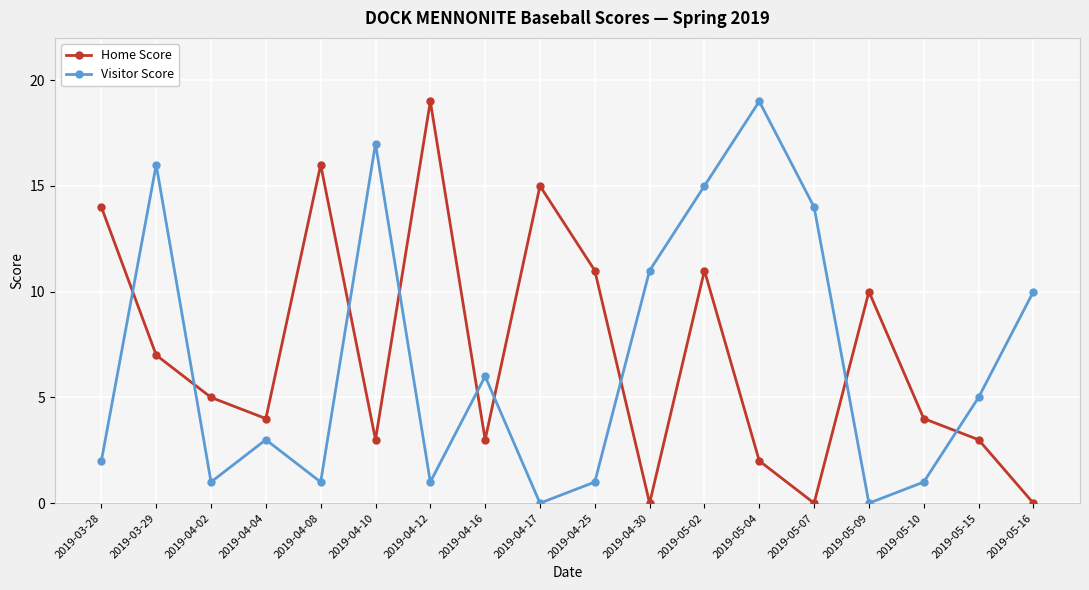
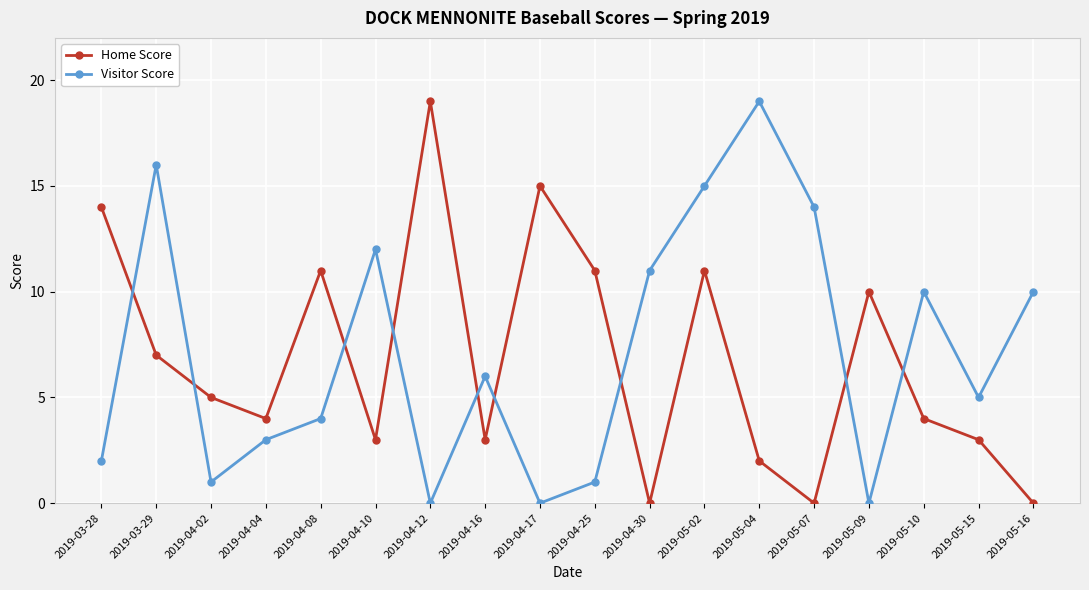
  {
    "Home Score": {
      "2019-03-28": 14,
      "2019-03-29": 7,
      "2019-04-02": 5,
      "2019-04-04": 4,
-     "2019-04-08": 16,
+     "2019-04-08": 11,
      "2019-04-10": 3,
      "2019-04-12": 19,
      "2019-04-16": 3,
      "2019-04-17": 15,
      "2019-04-25": 11,
      "2019-04-30": 0,
      "2019-05-02": 11,
      "2019-05-04": 2,
      "2019-05-07": 0,
      "2019-05-09": 10,
      "2019-05-10": 4,
      "2019-05-15": 3,
      "2019-05-16": 0
    },
    "Visitor Score": {
      "2019-03-28": 2,
      "2019-03-29": 16,
      "2019-04-02": 1,
      "2019-04-04": 3,
-     "2019-04-08": 1,
-     "2019-04-10": 17,
-     "2019-04-12": 1,
+     "2019-04-08": 4,
+     "2019-04-10": 12,
+     "2019-04-12": 0,
      "2019-04-16": 6,
      "2019-04-17": 0,
      "2019-04-25": 1,
      "2019-04-30": 11,
      "2019-05-02": 15,
      "2019-05-04": 19,
      "2019-05-07": 14,
      "2019-05-09": 0,
-     "2019-05-10": 1,
+     "2019-05-10": 10,
      "2019-05-15": 5,
      "2019-05-16": 10
    }
  }
